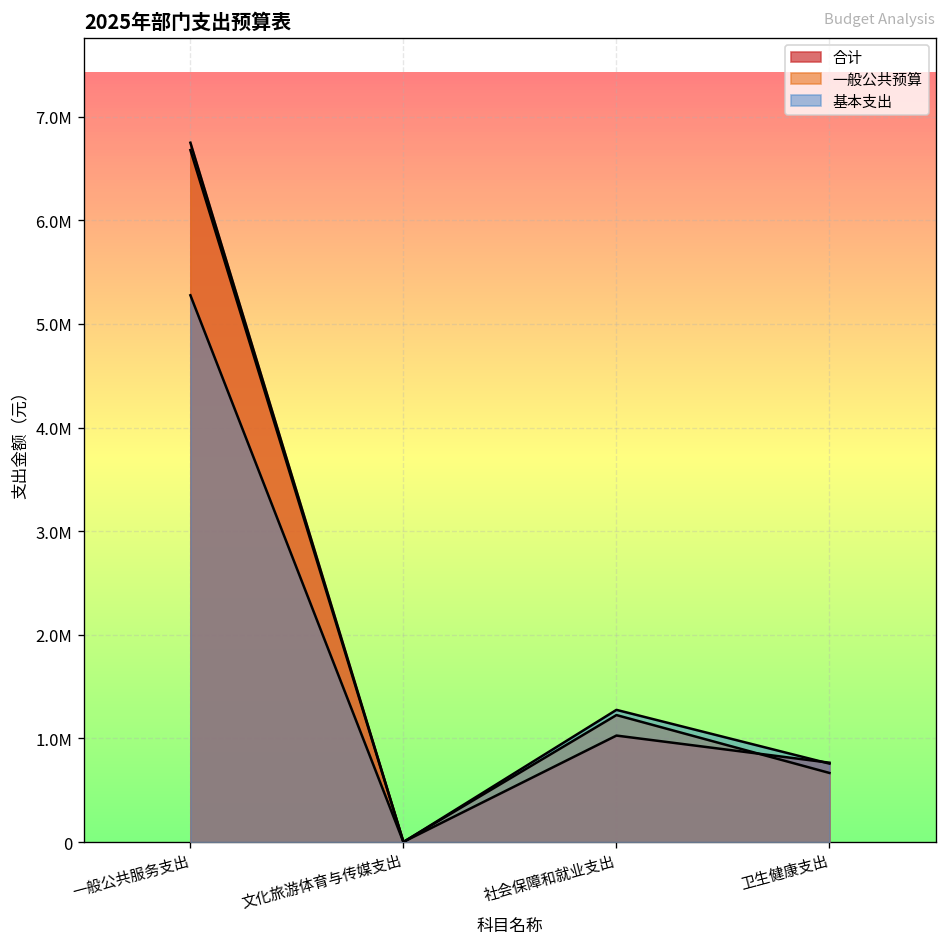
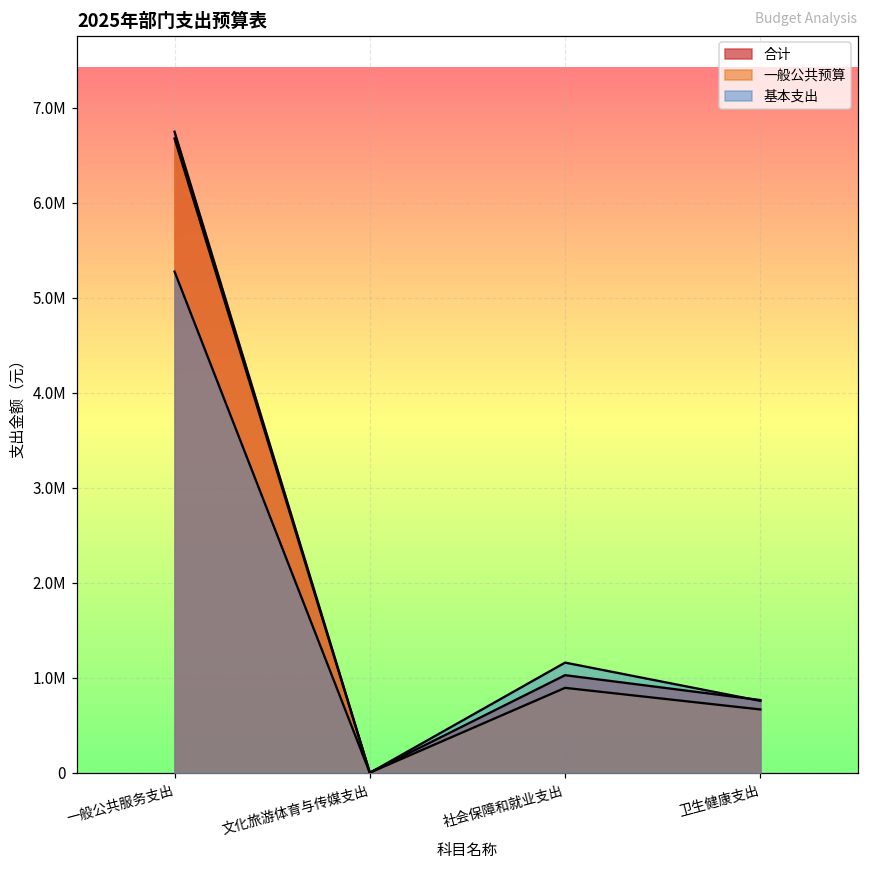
  {
    "合计": {
      "一般公共服务支出": 6700000,
      "社会保障和就业支出": 1000000
    },
    "一般公共预算": {
      "一般公共服务支出": 6700000,
-     "社会保障和就业支出": 1200000,
+     "社会保障和就业支出": 900000,
      "卫生健康支出": 700000
    },
    "基本支出": {
      "一般公共服务支出": 5300000,
-     "社会保障和就业支出": 1300000
+     "社会保障和就业支出": 1200000
    }
  }
